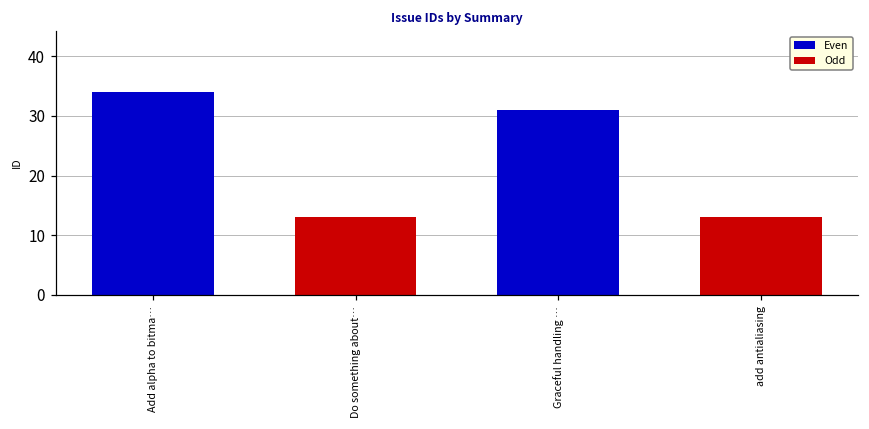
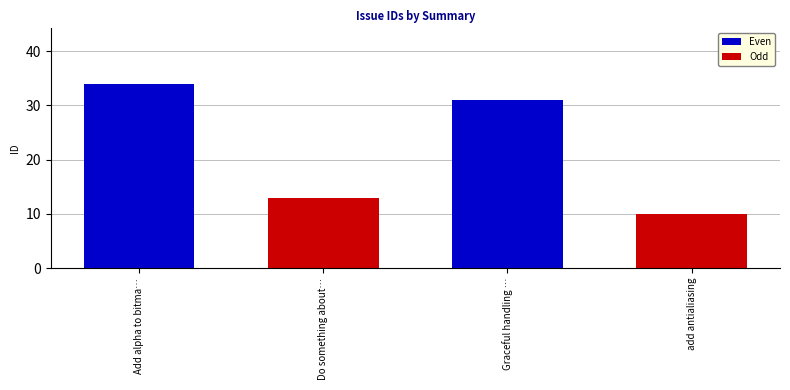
  {
    "Even": {
      "Add alpha to bitma…": 34,
      "Graceful handling …": 31
    },
    "Odd": {
      "Do something about…": 13,
-     "add antialiasing": 13
+     "add antialiasing": 10
    }
  }
